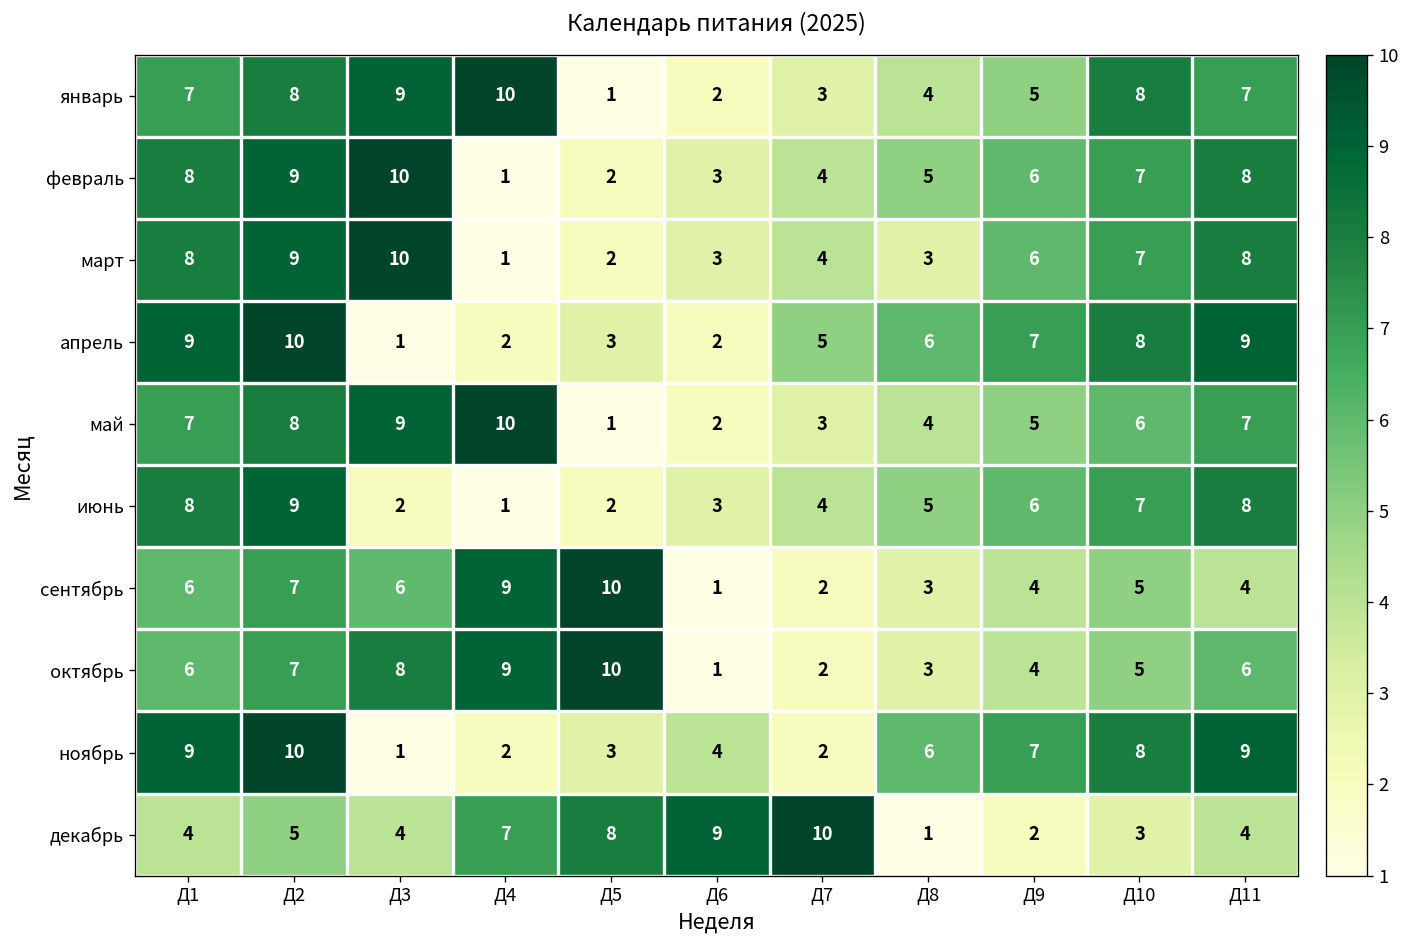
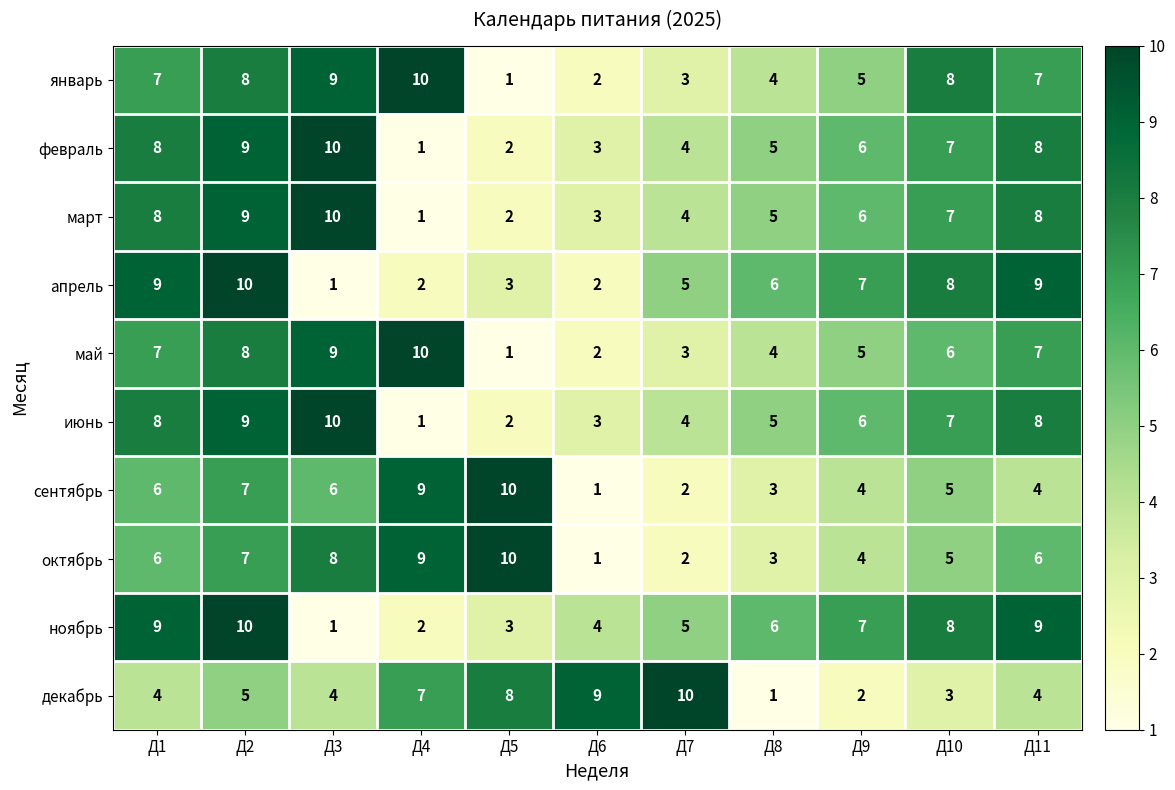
  {
    "январь": {
      "Д1": 7,
      "Д2": 8,
      "Д3": 9,
      "Д4": 10,
      "Д5": 1,
      "Д6": 2,
      "Д7": 3,
      "Д8": 4,
      "Д9": 5,
      "Д10": 8,
      "Д11": 7
    },
    "февраль": {
      "Д1": 8,
      "Д2": 9,
      "Д3": 10,
      "Д4": 1,
      "Д5": 2,
      "Д6": 3,
      "Д7": 4,
      "Д8": 5,
      "Д9": 6,
      "Д10": 7,
      "Д11": 8
    },
    "март": {
      "Д1": 8,
      "Д2": 9,
      "Д3": 10,
      "Д4": 1,
      "Д5": 2,
      "Д6": 3,
      "Д7": 4,
-     "Д8": 3,
+     "Д8": 5,
      "Д9": 6,
      "Д10": 7,
      "Д11": 8
    },
    "апрель": {
      "Д1": 9,
      "Д2": 10,
      "Д3": 1,
      "Д4": 2,
      "Д5": 3,
      "Д6": 2,
      "Д7": 5,
      "Д8": 6,
      "Д9": 7,
      "Д10": 8,
      "Д11": 9
    },
    "май": {
      "Д1": 7,
      "Д2": 8,
      "Д3": 9,
      "Д4": 10,
      "Д5": 1,
      "Д6": 2,
      "Д7": 3,
      "Д8": 4,
      "Д9": 5,
      "Д10": 6,
      "Д11": 7
    },
    "июнь": {
      "Д1": 8,
      "Д2": 9,
-     "Д3": 2,
+     "Д3": 10,
      "Д4": 1,
      "Д5": 2,
      "Д6": 3,
      "Д7": 4,
      "Д8": 5,
      "Д9": 6,
      "Д10": 7,
      "Д11": 8
    },
    "сентябрь": {
      "Д1": 6,
      "Д2": 7,
      "Д3": 6,
      "Д4": 9,
      "Д5": 10,
      "Д6": 1,
      "Д7": 2,
      "Д8": 3,
      "Д9": 4,
      "Д10": 5,
      "Д11": 4
    },
    "октябрь": {
      "Д1": 6,
      "Д2": 7,
      "Д3": 8,
      "Д4": 9,
      "Д5": 10,
      "Д6": 1,
      "Д7": 2,
      "Д8": 3,
      "Д9": 4,
      "Д10": 5,
      "Д11": 6
    },
    "ноябрь": {
      "Д1": 9,
      "Д2": 10,
      "Д3": 1,
      "Д4": 2,
      "Д5": 3,
      "Д6": 4,
-     "Д7": 2,
+     "Д7": 5,
      "Д8": 6,
      "Д9": 7,
      "Д10": 8,
      "Д11": 9
    },
    "декабрь": {
      "Д1": 4,
      "Д2": 5,
      "Д3": 4,
      "Д4": 7,
      "Д5": 8,
      "Д6": 9,
      "Д7": 10,
      "Д8": 1,
      "Д9": 2,
      "Д10": 3,
      "Д11": 4
    }
  }
